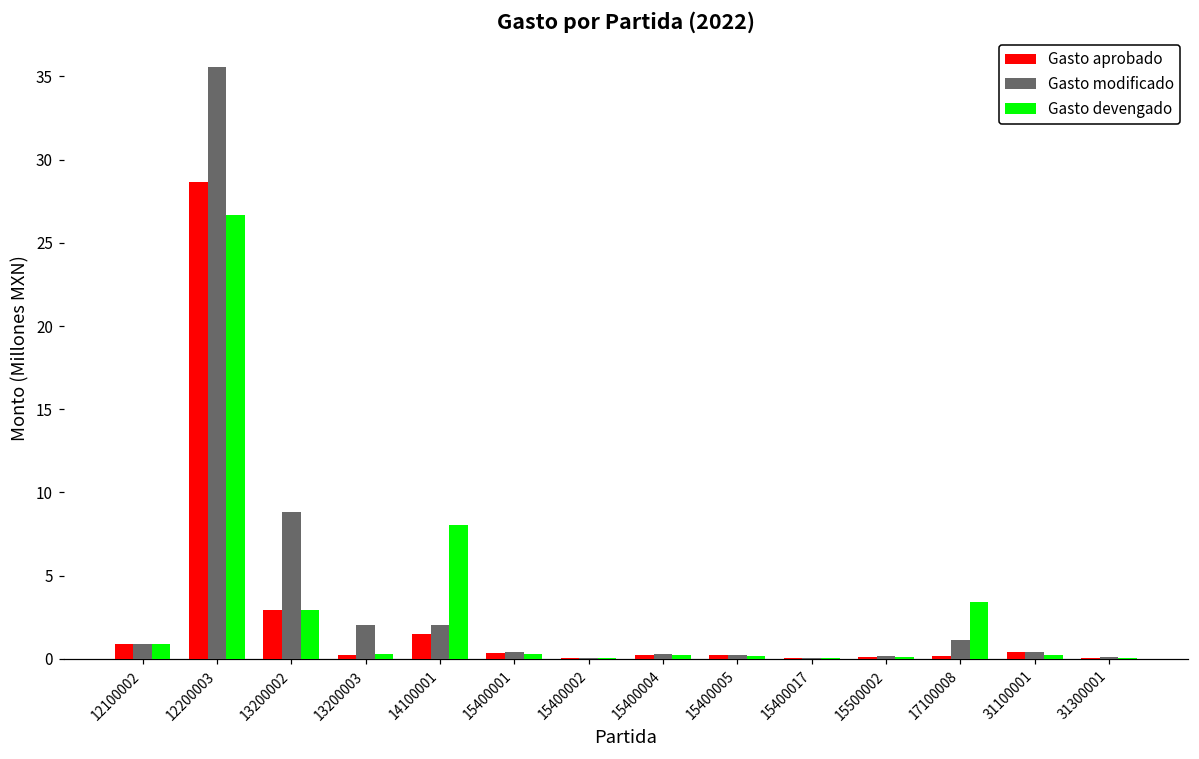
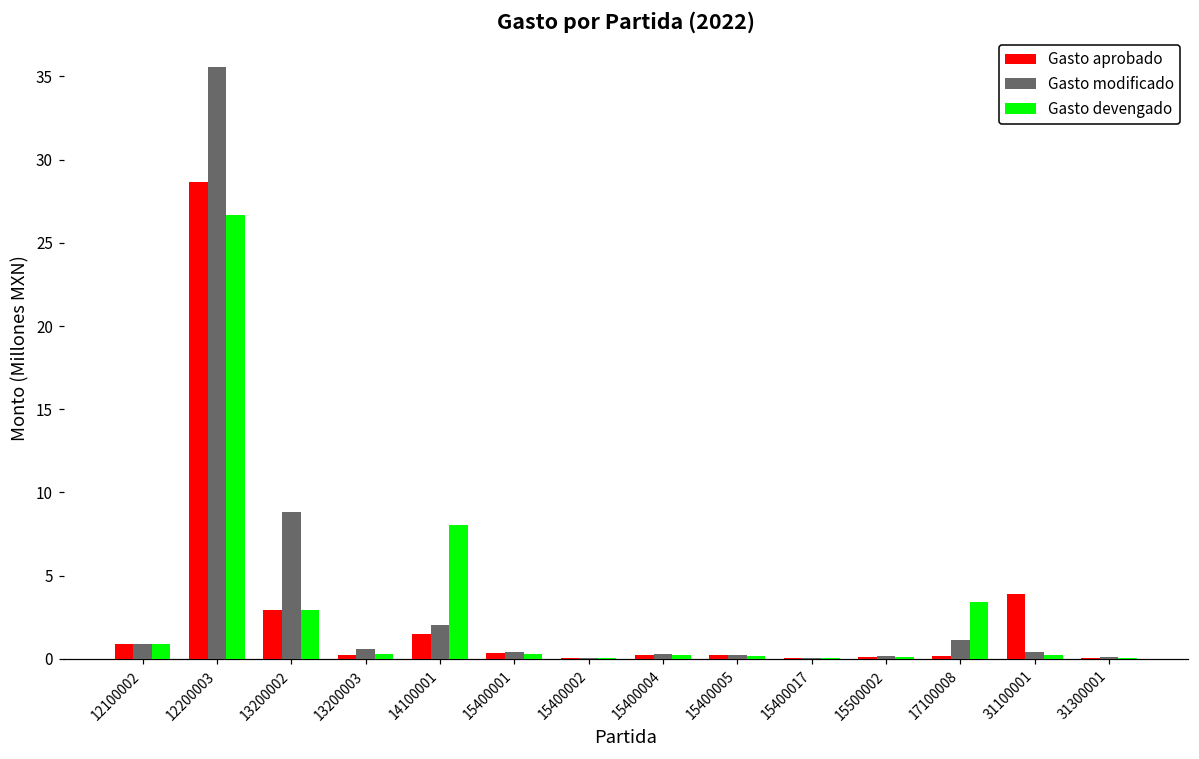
  {
    "Gasto aprobado": {
      "12100002": 0.9,
      "12200003": 28.6,
      "13200002": 3.0,
      "13200003": 0.2,
      "14100001": 1.5,
      "15400001": 0.4,
      "15400004": 0.2,
      "15400005": 0.2,
-     "31100001": 0.4
+     "31100001": 3.9
    },
    "Gasto modificado": {
      "12100002": 0.9,
      "12200003": 35.5,
      "13200002": 8.8,
-     "13200003": 2.1,
+     "13200003": 0.6,
      "14100001": 2.1,
      "15400001": 0.4,
      "15400004": 0.3,
      "15400005": 0.2,
      "17100008": 1.1,
      "31100001": 0.4
    },
    "Gasto devengado": {
      "12100002": 0.9,
      "12200003": 26.6,
      "13200002": 3.0,
      "13200003": 0.3,
      "14100001": 8.1,
      "15400001": 0.3,
      "15400004": 0.2,
      "15400005": 0.2,
      "17100008": 3.4,
      "31100001": 0.2
    }
  }
